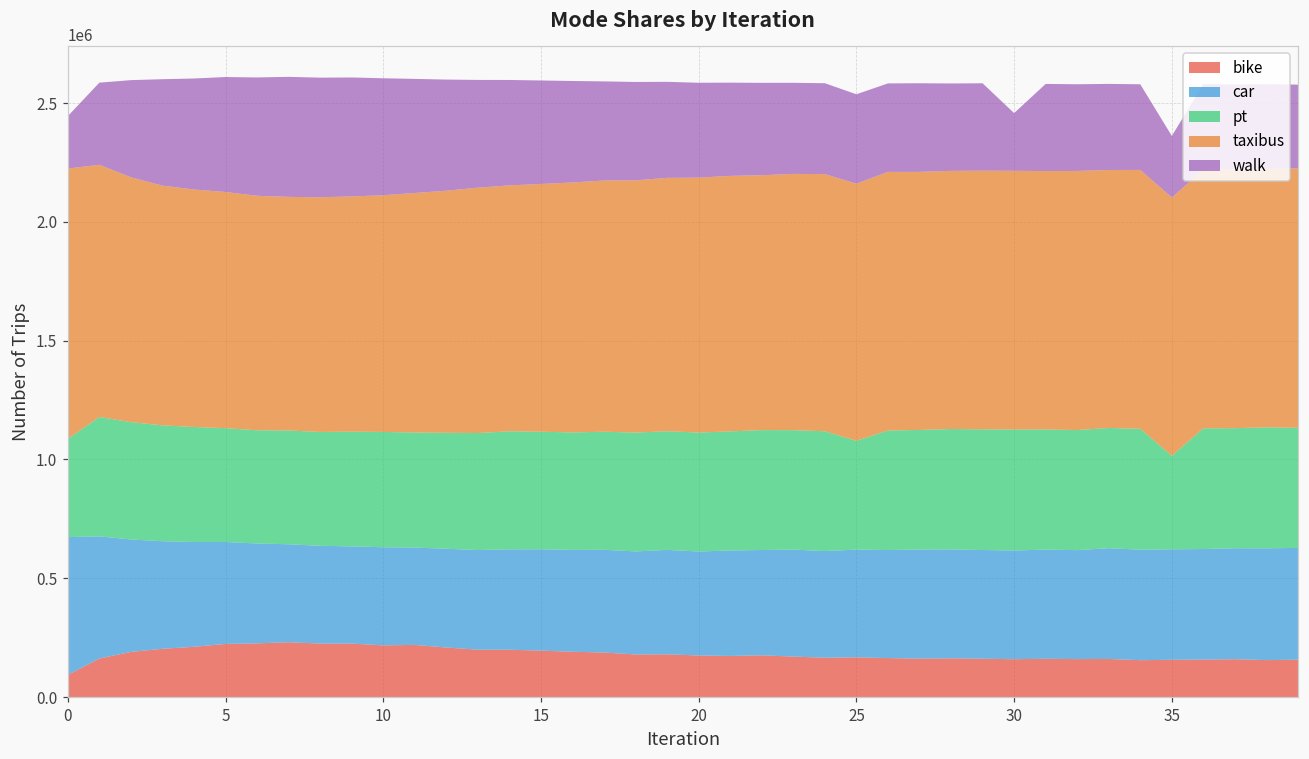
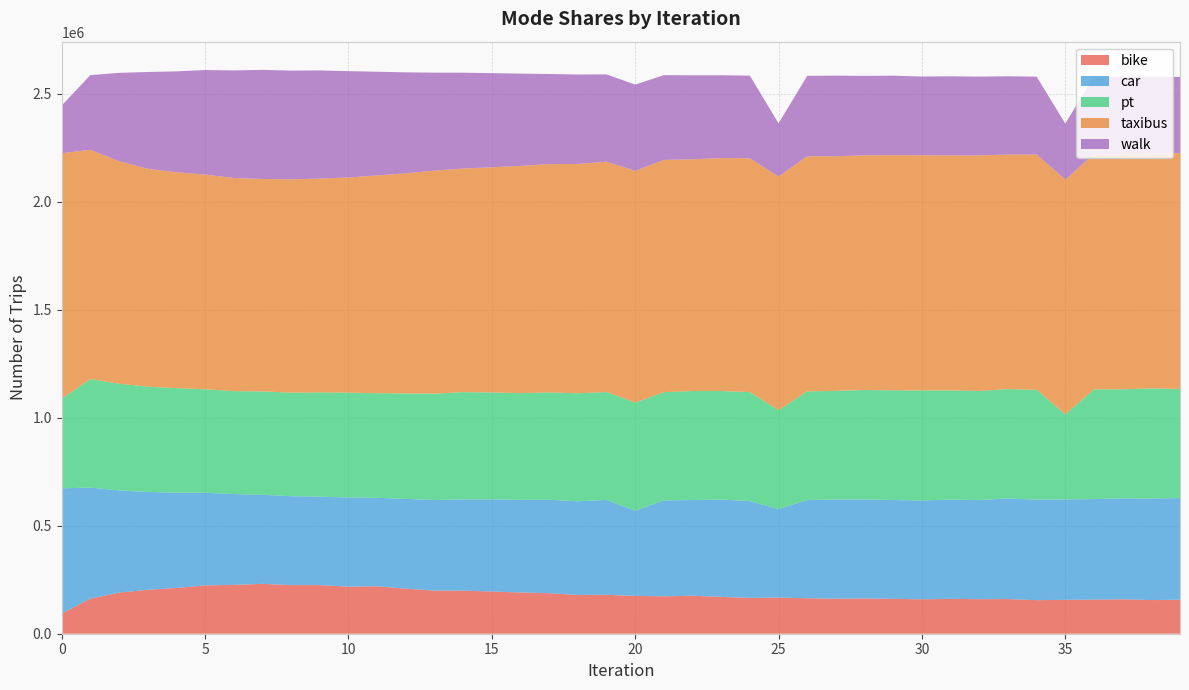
  {
    "car": {
      "0": 580000,
      "5": 430000,
      "10": 410000,
      "15": 430000,
-     "20": 440000,
-     "25": 450000,
+     "20": 390000,
+     "25": 410000,
      "30": 460000,
      "35": 460000
    },
    "pt": {
      "0": 410000,
      "5": 480000,
      "10": 490000,
      "15": 490000,
      "20": 500000,
      "25": 460000,
      "30": 510000,
      "35": 390000
    },
    "walk": {
      "0": 220000,
      "5": 480000,
      "10": 490000,
      "15": 440000,
      "20": 400000,
-     "25": 380000,
-     "30": 240000,
+     "25": 250000,
+     "30": 360000,
      "35": 260000
    }
  }
